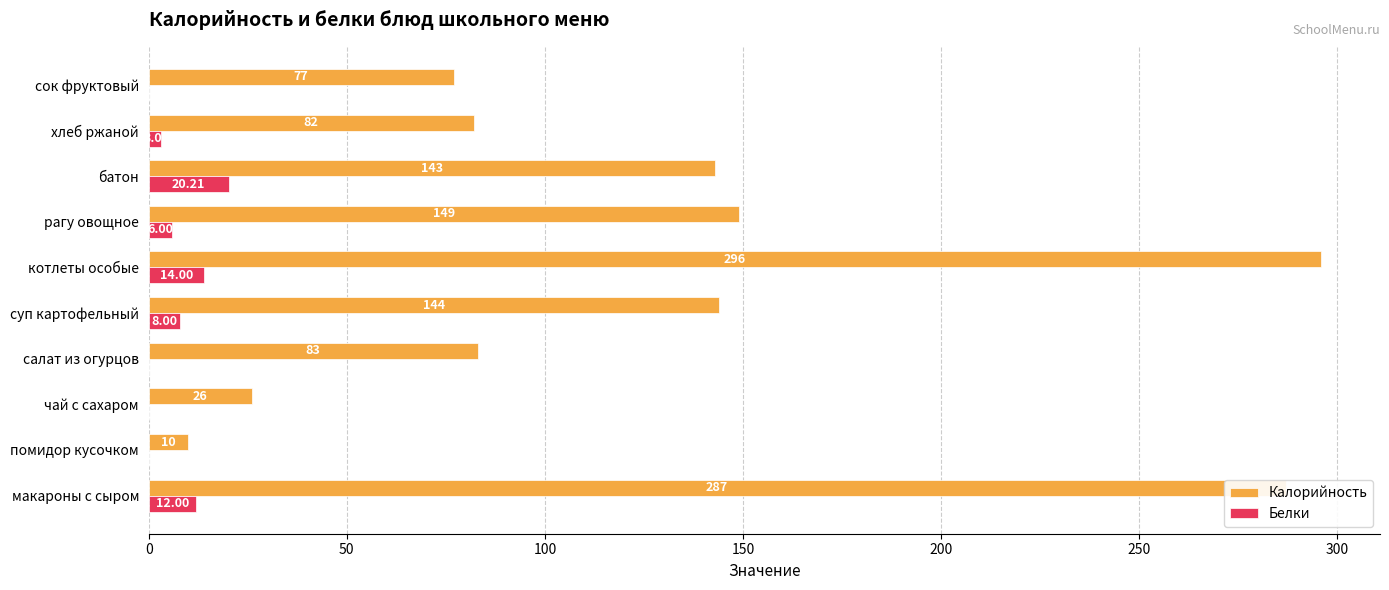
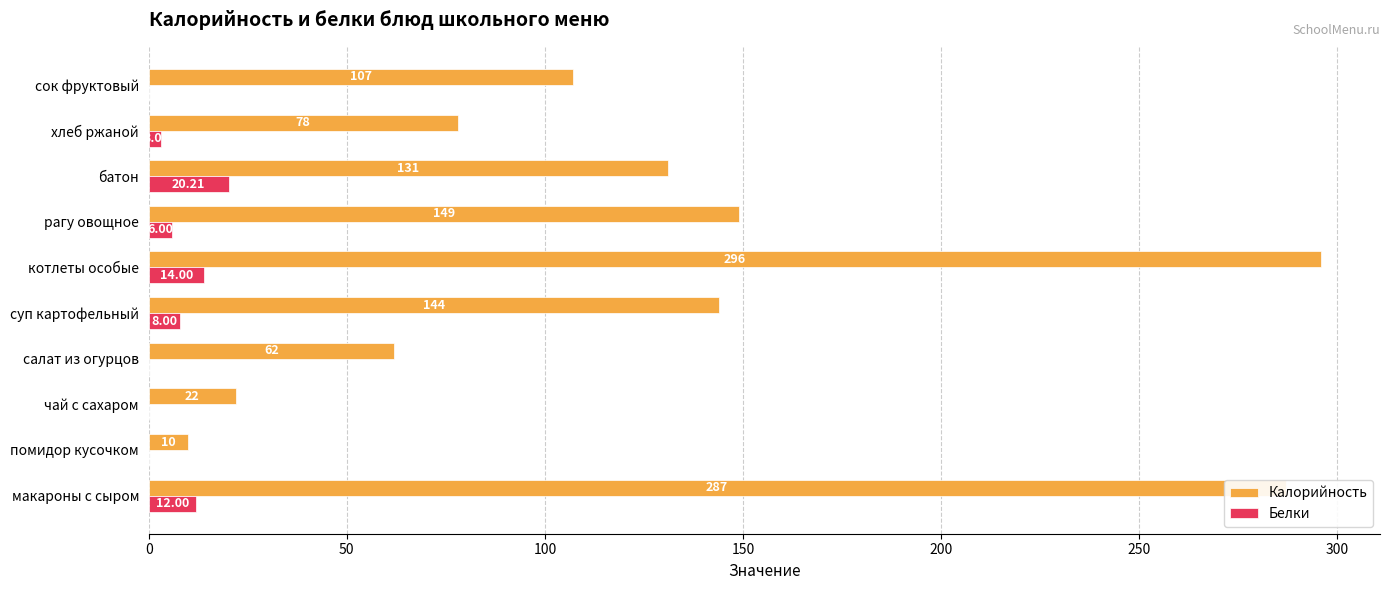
  {
    "Калорийность": {
-     "сок фруктовый": 77,
-     "хлеб ржаной": 82,
-     "батон": 143,
+     "сок фруктовый": 107,
+     "хлеб ржаной": 78,
+     "батон": 131,
      "рагу овощное": 149,
      "котлеты особые": 296,
      "суп картофельный": 144,
-     "салат из огурцов": 83,
-     "чай с сахаром": 26,
+     "салат из огурцов": 62,
+     "чай с сахаром": 22,
      "помидор кусочком": 10
    },
    "Белки": {
      "батон": 20.21,
      "рагу овощное": 6.00,
      "котлеты особые": 14.00,
      "суп картофельный": 8.00,
      "макароны с сыром": 12.00
    }
  }
